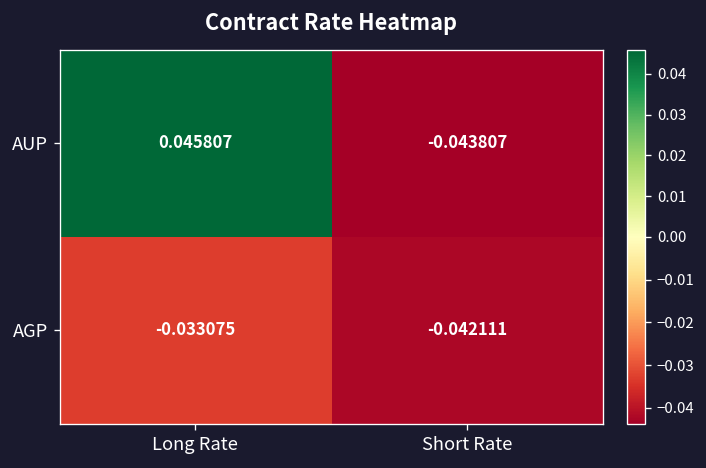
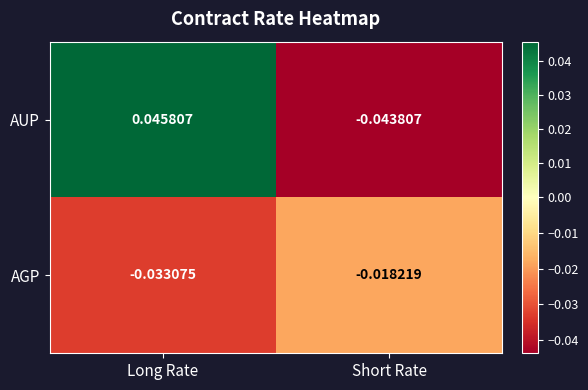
  {
    "AUP": {
      "Long Rate": 0.045807,
      "Short Rate": -0.043807
    },
    "AGP": {
      "Long Rate": -0.033075,
-     "Short Rate": -0.042111
+     "Short Rate": -0.018219
    }
  }
